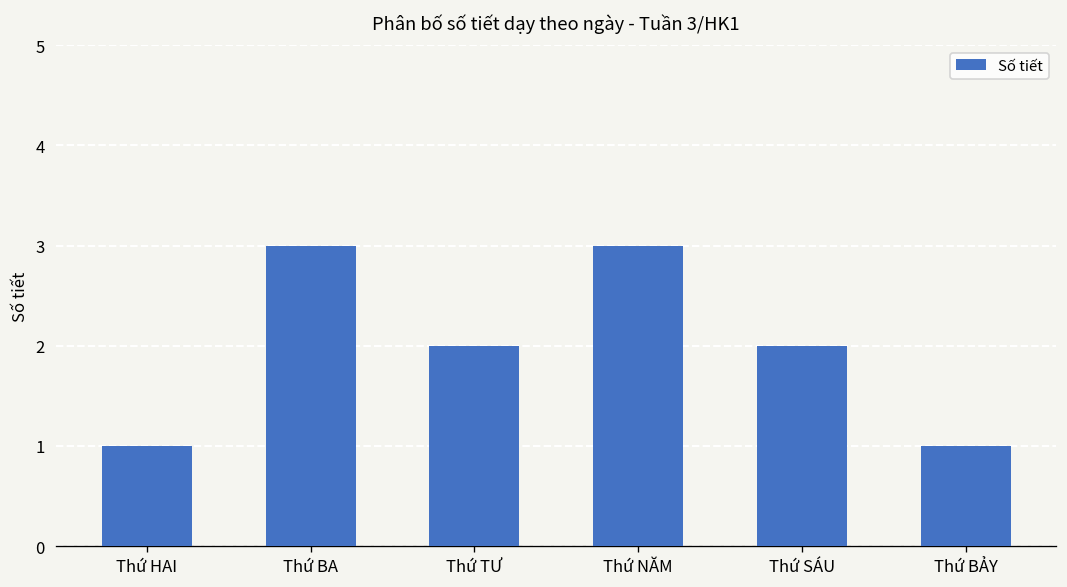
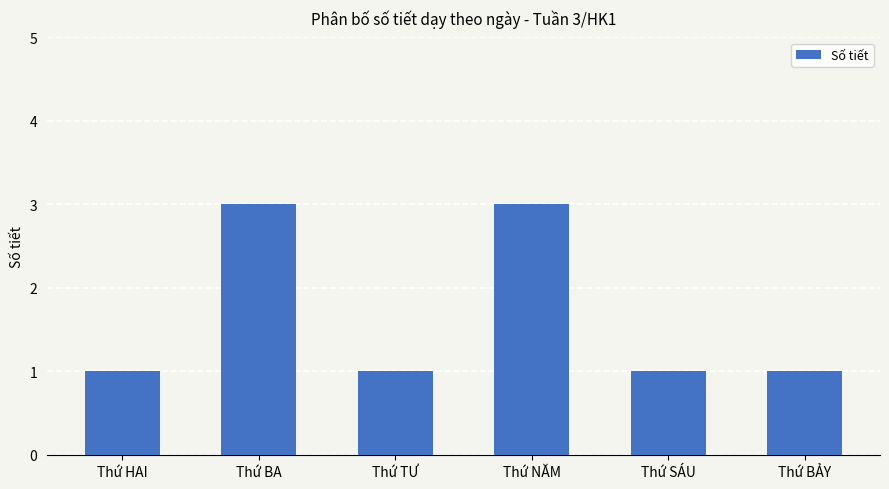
  {
    "Thứ HAI": 1,
    "Thứ BA": 3,
-   "Thứ TƯ": 2,
+   "Thứ TƯ": 1,
    "Thứ NĂM": 3,
-   "Thứ SÁU": 2,
+   "Thứ SÁU": 1,
    "Thứ BẢY": 1
  }
